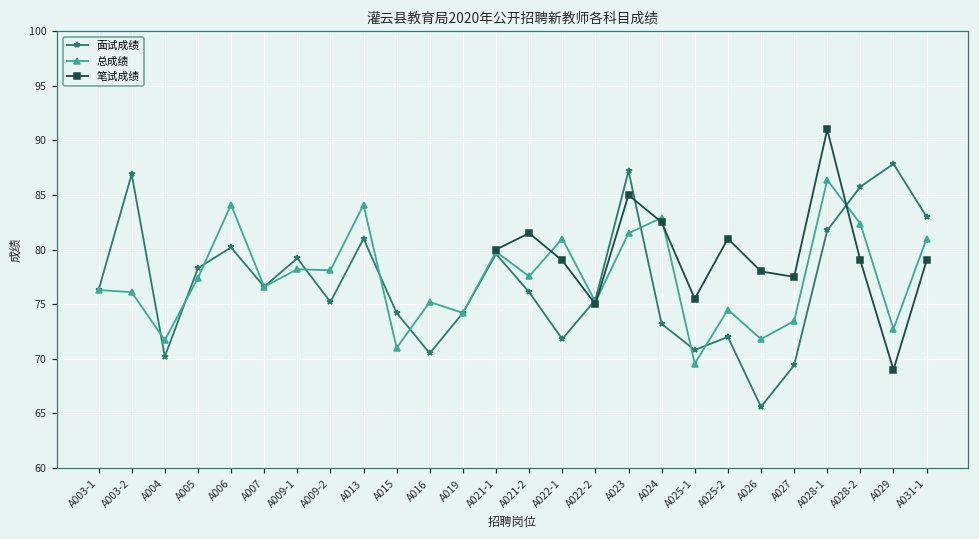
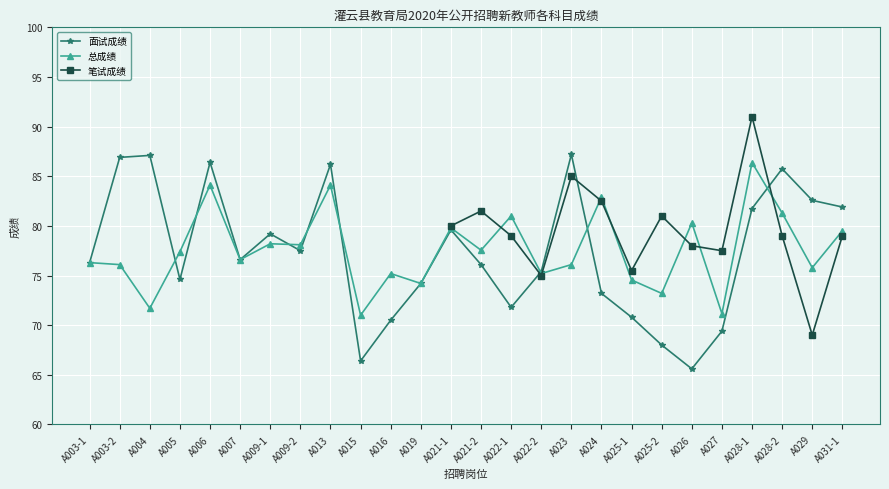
  {
    "面试成绩": {
      "A003-2": 87,
-     "A004": 70,
-     "A005": 78,
-     "A006": 80,
+     "A004": 87,
+     "A005": 75,
+     "A006": 86,
      "A009-1": 79,
-     "A009-2": 75,
-     "A013": 81,
-     "A015": 74,
+     "A009-2": 78,
+     "A013": 86,
+     "A015": 66,
      "A016": 71,
      "A021-2": 76,
      "A022-1": 72,
      "A023": 87,
      "A024": 73,
      "A025-1": 71,
-     "A025-2": 72,
+     "A025-2": 68,
      "A026": 66,
      "A027": 69,
      "A028-1": 82,
      "A028-2": 86,
-     "A029": 88,
-     "A031-1": 83
+     "A029": 83,
+     "A031-1": 82
    },
    "总成绩": {
      "A003-2": 76,
      "A004": 72,
      "A005": 77,
      "A006": 84,
      "A009-1": 78,
      "A009-2": 78,
      "A013": 84,
      "A015": 71,
      "A016": 75,
      "A021-2": 78,
      "A022-1": 81,
-     "A023": 82,
+     "A023": 76,
      "A024": 83,
-     "A025-1": 70,
-     "A025-2": 75,
-     "A026": 72,
-     "A027": 73,
+     "A025-1": 75,
+     "A025-2": 73,
+     "A026": 80,
+     "A027": 71,
      "A028-1": 86,
-     "A028-2": 82,
-     "A029": 73,
-     "A031-1": 81
+     "A028-2": 81,
+     "A029": 76,
+     "A031-1": 80
    },
    "笔试成绩": {
      "A021-2": 82,
      "A022-1": 79,
      "A023": 85,
      "A024": 83,
      "A025-1": 76,
      "A025-2": 81,
      "A026": 78,
      "A027": 78,
      "A028-1": 91,
      "A028-2": 79,
      "A029": 69,
      "A031-1": 79
    }
  }
